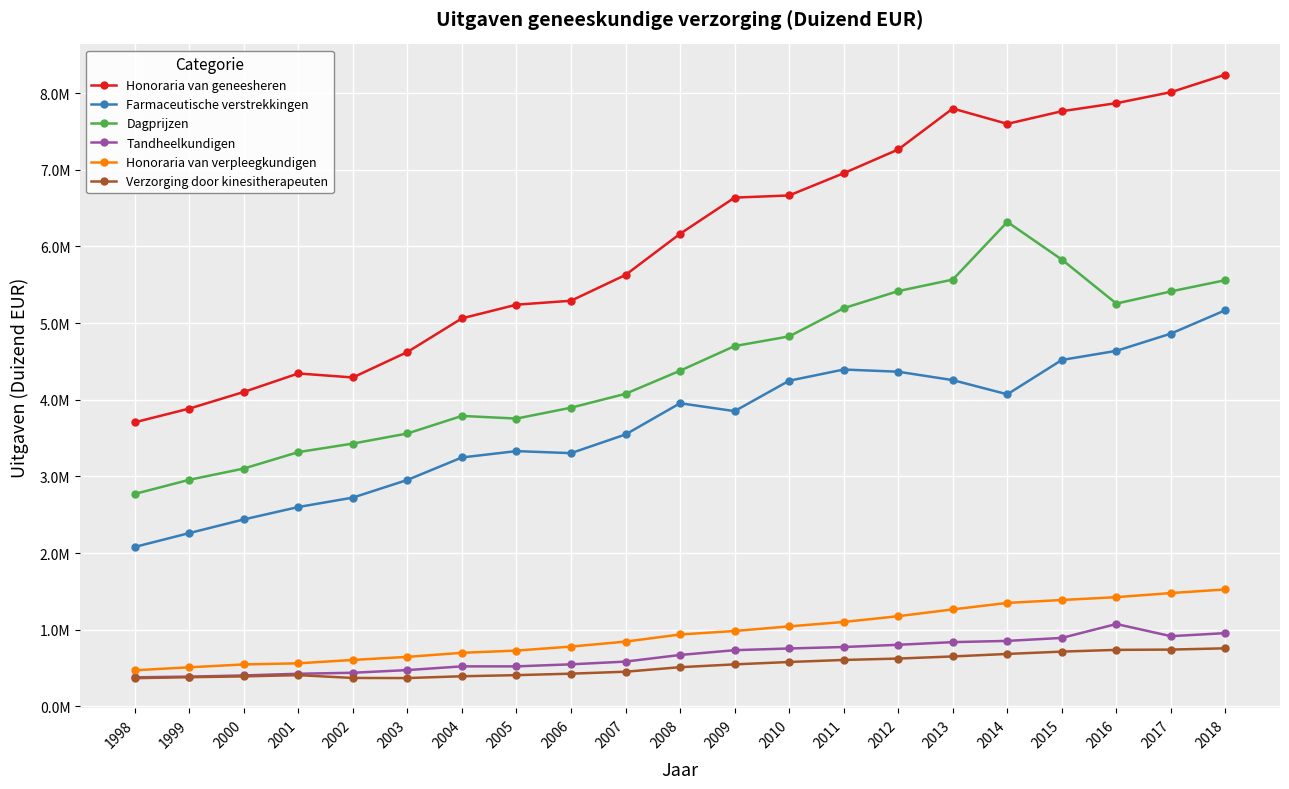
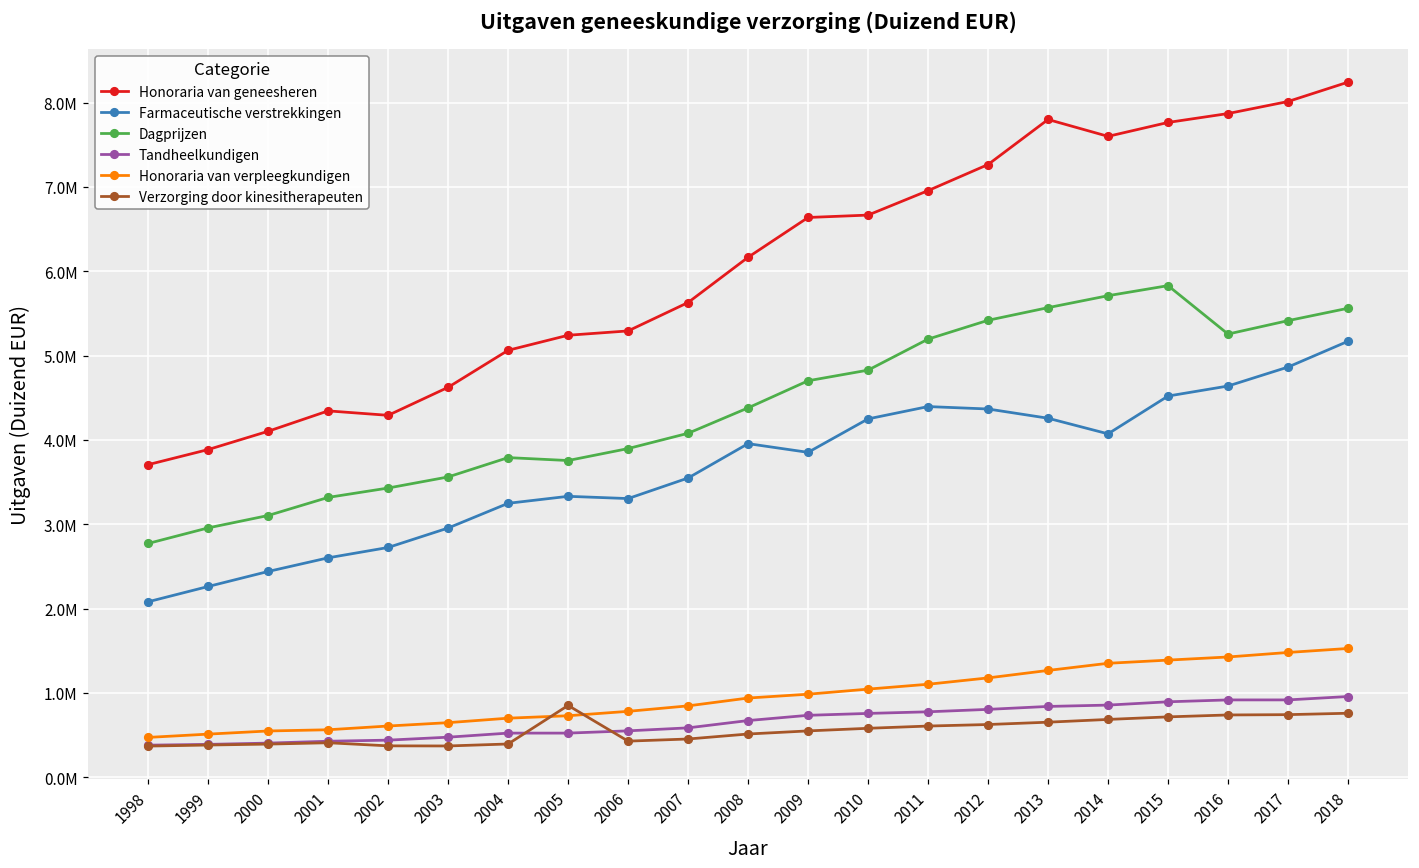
  {
    "Honoraria van geneesheren": {
      "1998": 3700000,
      "1999": 3900000,
      "2000": 4100000,
      "2001": 4300000,
      "2002": 4300000,
      "2003": 4600000,
      "2004": 5100000,
      "2005": 5200000,
      "2006": 5300000,
      "2007": 5600000,
      "2008": 6200000,
      "2009": 6600000,
      "2010": 6700000,
      "2011": 7000000,
      "2012": 7300000,
      "2013": 7800000,
      "2014": 7600000,
      "2015": 7800000,
      "2016": 7900000,
      "2017": 8000000,
      "2018": 8200000
    },
    "Farmaceutische verstrekkingen": {
      "1998": 2100000,
      "1999": 2300000,
      "2000": 2400000,
      "2001": 2600000,
      "2002": 2700000,
      "2003": 3000000,
      "2004": 3200000,
      "2005": 3300000,
      "2006": 3300000,
      "2007": 3500000,
      "2008": 4000000,
      "2009": 3900000,
      "2010": 4200000,
      "2011": 4400000,
      "2012": 4400000,
      "2013": 4300000,
      "2014": 4100000,
      "2015": 4500000,
      "2016": 4600000,
      "2017": 4900000,
      "2018": 5200000
    },
    "Dagprijzen": {
      "1998": 2800000,
      "1999": 3000000,
      "2000": 3100000,
      "2001": 3300000,
      "2002": 3400000,
      "2003": 3600000,
      "2004": 3800000,
      "2005": 3800000,
      "2006": 3900000,
      "2007": 4100000,
      "2008": 4400000,
      "2009": 4700000,
      "2010": 4800000,
      "2011": 5200000,
      "2012": 5400000,
      "2013": 5600000,
-     "2014": 6300000,
+     "2014": 5700000,
      "2015": 5800000,
      "2016": 5300000,
      "2017": 5400000,
      "2018": 5600000
    },
    "Tandheelkundigen": {
      "2002": 400000,
      "2003": 500000,
      "2004": 500000,
      "2005": 500000,
      "2006": 500000,
      "2007": 600000,
      "2008": 700000,
      "2009": 700000,
      "2010": 800000,
      "2011": 800000,
      "2012": 800000,
      "2013": 800000,
      "2014": 900000,
      "2015": 900000,
-     "2016": 1100000,
+     "2016": 900000,
      "2017": 900000,
      "2018": 1000000
    },
    "Honoraria van verpleegkundigen": {
      "1998": 500000,
      "1999": 500000,
      "2000": 500000,
      "2001": 600000,
      "2002": 600000,
      "2003": 600000,
      "2004": 700000,
      "2005": 700000,
      "2006": 800000,
      "2007": 800000,
      "2008": 900000,
      "2009": 1000000,
      "2010": 1000000,
      "2011": 1100000,
      "2012": 1200000,
      "2013": 1300000,
      "2014": 1400000,
      "2015": 1400000,
      "2016": 1400000,
      "2017": 1500000,
      "2018": 1500000
    },
    "Verzorging door kinesitherapeuten": {
      "2002": 400000,
      "2003": 400000,
      "2004": 400000,
-     "2005": 400000,
+     "2005": 900000,
      "2006": 400000,
      "2007": 500000,
      "2008": 500000,
      "2009": 500000,
      "2010": 600000,
      "2011": 600000,
      "2012": 600000,
      "2013": 700000,
      "2014": 700000,
      "2015": 700000,
      "2016": 700000,
      "2017": 700000,
      "2018": 800000
    }
  }
